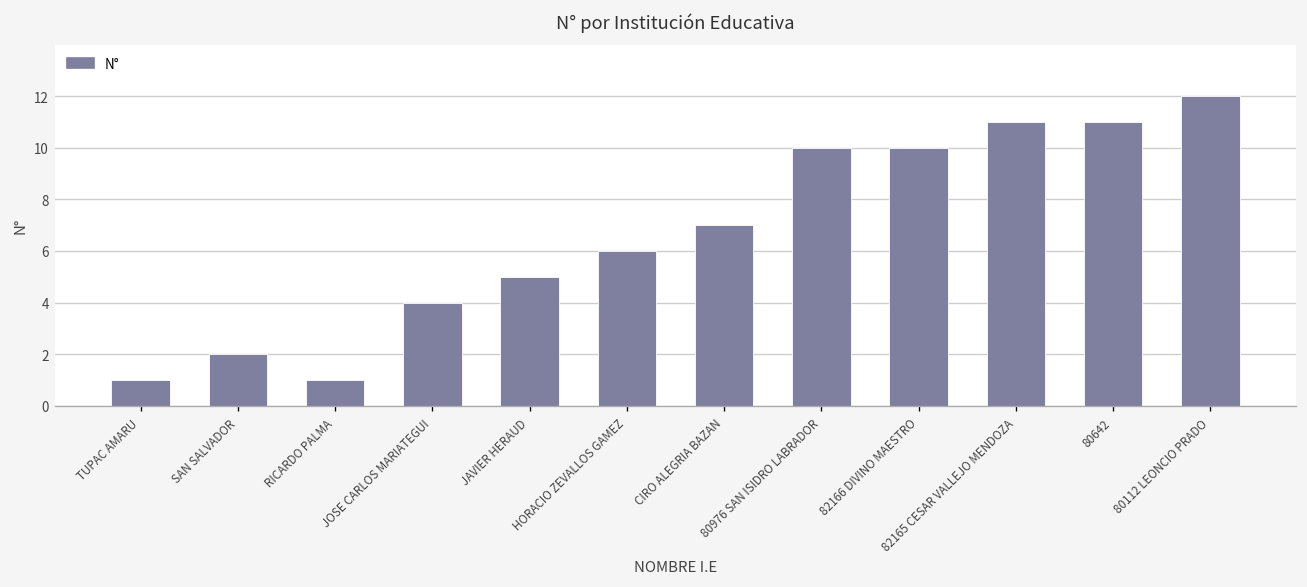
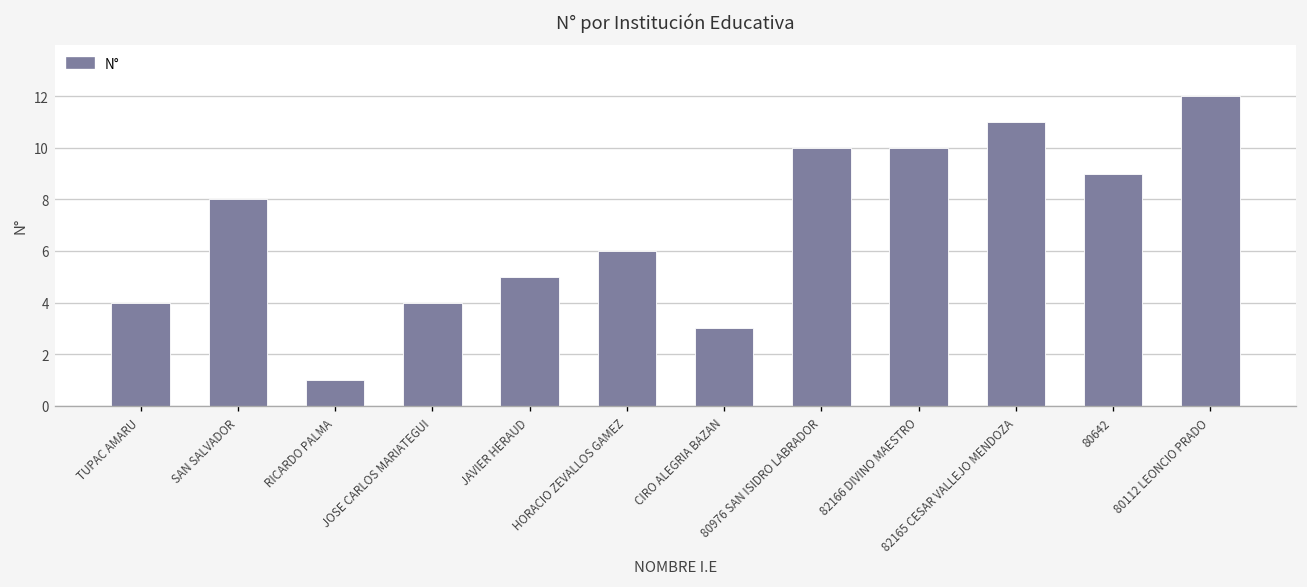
  {
-   "TUPAC AMARU": 1,
-   "SAN SALVADOR": 2,
+   "TUPAC AMARU": 4,
+   "SAN SALVADOR": 8,
    "RICARDO PALMA": 1,
    "JOSE CARLOS MARIATEGUI": 4,
    "JAVIER HERAUD": 5,
    "HORACIO ZEVALLOS GAMEZ": 6,
-   "CIRO ALEGRIA BAZAN": 7,
+   "CIRO ALEGRIA BAZAN": 3,
    "80976 SAN ISIDRO LABRADOR": 10,
    "82166 DIVINO MAESTRO": 10,
    "82165 CESAR VALLEJO MENDOZA": 11,
-   "80642": 11,
+   "80642": 9,
    "80112 LEONCIO PRADO": 12
  }
